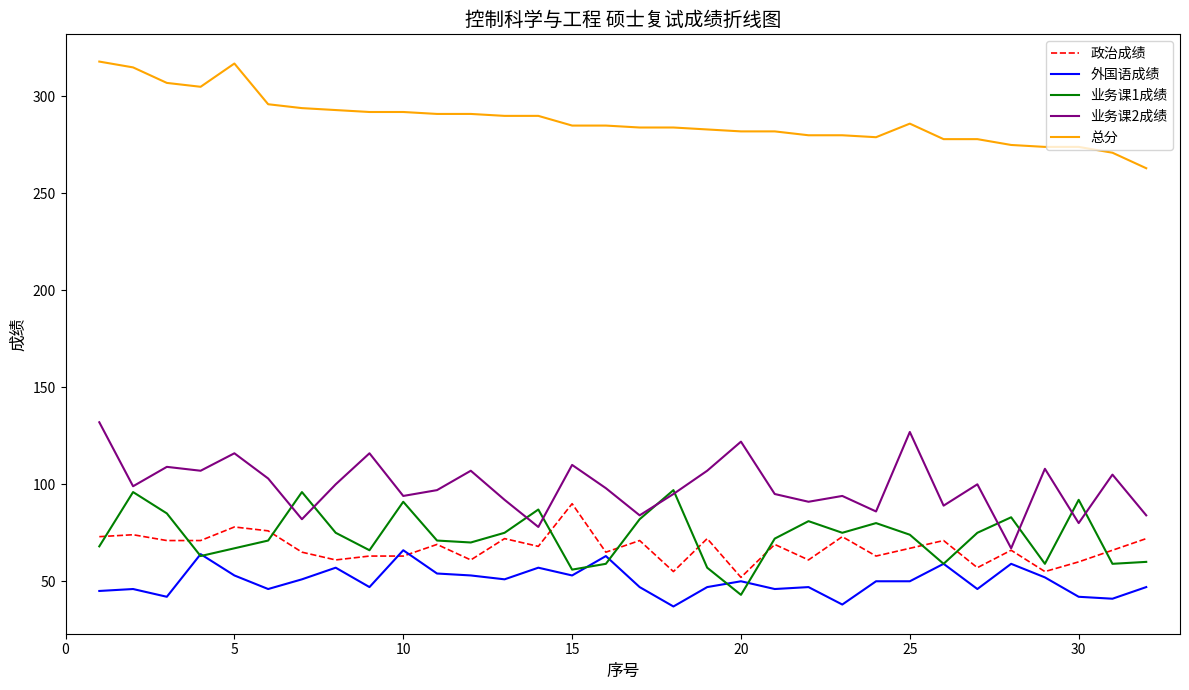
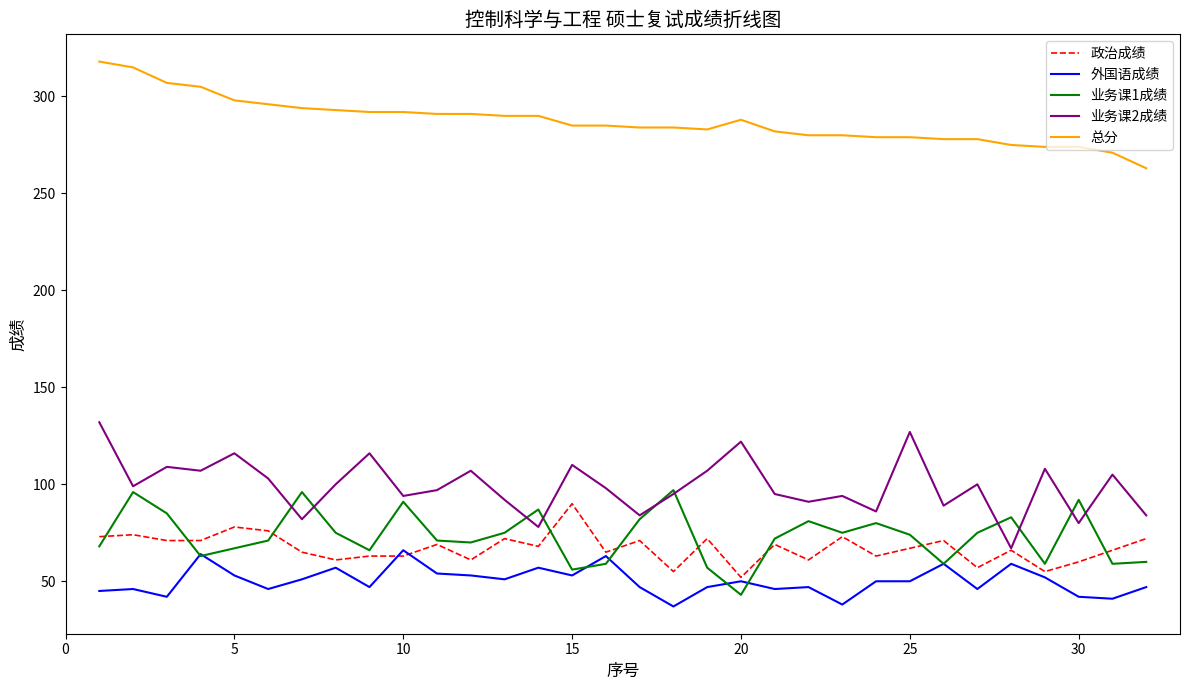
  {
    "政治成绩": {
      "5": 78,
      "10": 63,
      "15": 90,
      "20": 52,
      "25": 67,
      "30": 60
    },
    "外国语成绩": {
      "5": 53,
      "10": 66,
      "15": 53,
      "20": 50,
      "25": 50,
      "30": 42
    },
    "业务课1成绩": {
      "5": 67,
      "10": 91,
      "15": 56,
      "20": 43,
      "25": 74,
      "30": 92
    },
    "业务课2成绩": {
      "5": 116,
      "10": 94,
      "15": 110,
      "20": 122,
      "25": 127,
      "30": 80
    },
    "总分": {
-     "5": 317,
+     "5": 298,
      "10": 292,
      "15": 285,
-     "20": 282,
-     "25": 286
+     "20": 288,
+     "25": 279
    }
  }
